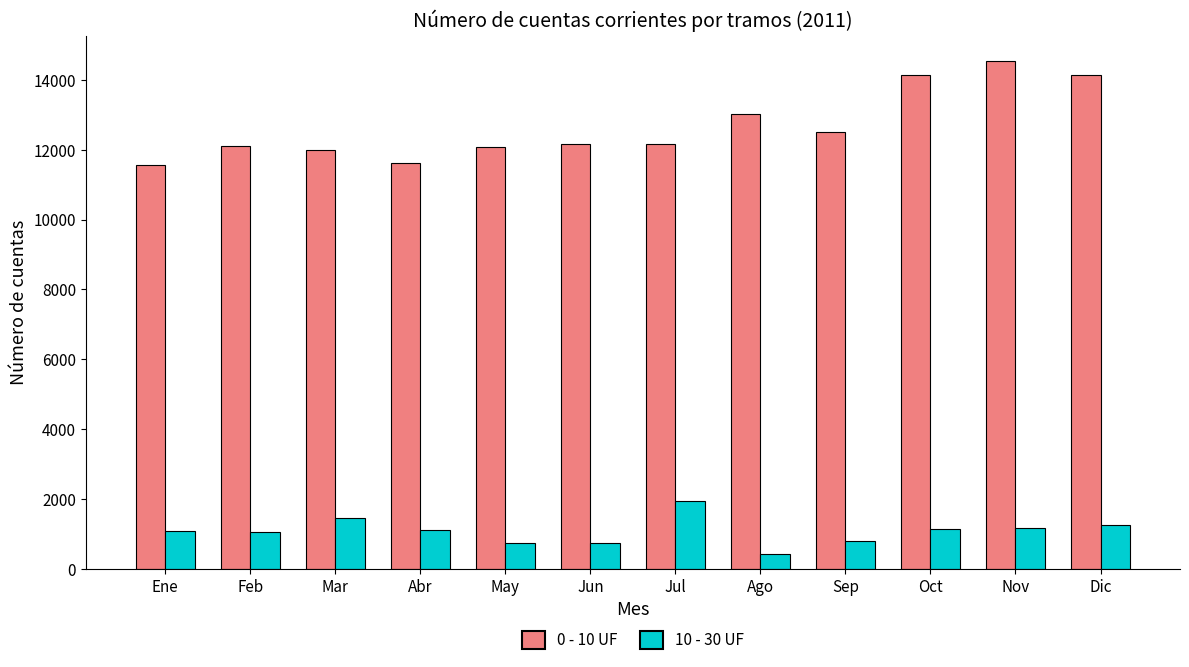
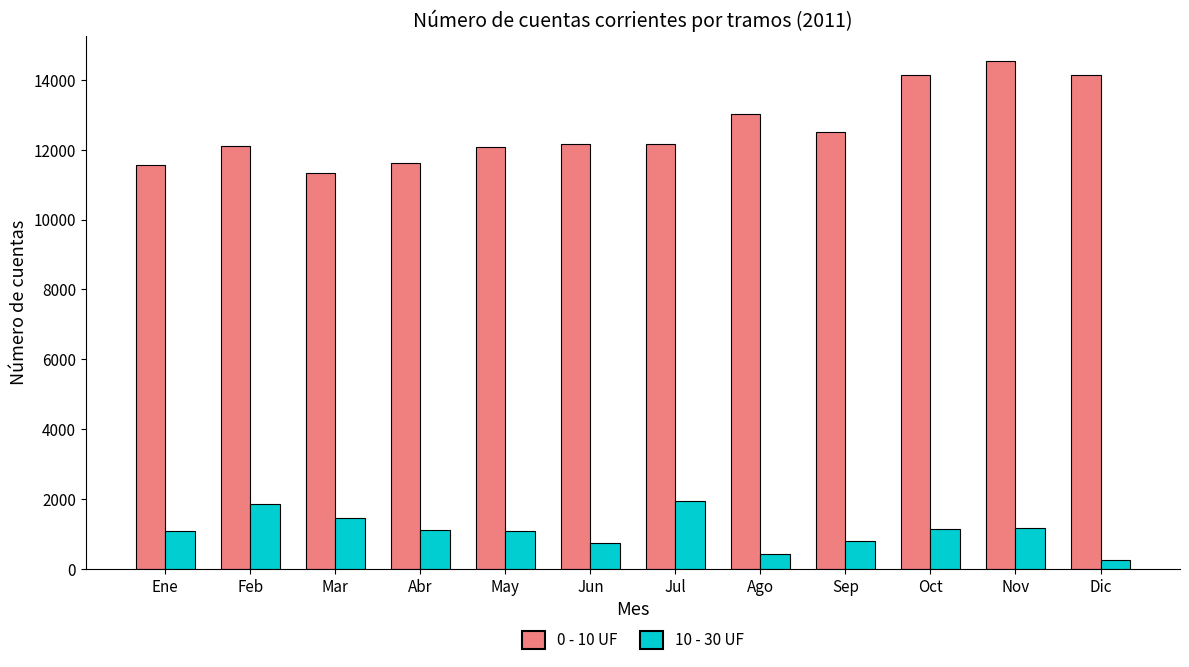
  {
    "0 - 10 UF": {
      "Ene": 11600,
      "Feb": 12100,
-     "Mar": 12000,
+     "Mar": 11300,
      "Abr": 11600,
      "May": 12100,
      "Jun": 12200,
      "Jul": 12200,
      "Ago": 13000,
      "Sep": 12500,
      "Oct": 14100,
      "Nov": 14500,
      "Dic": 14100
    },
    "10 - 30 UF": {
      "Ene": 1100,
-     "Feb": 1100,
+     "Feb": 1900,
      "Mar": 1500,
      "Abr": 1100,
-     "May": 700,
+     "May": 1100,
      "Jun": 700,
      "Jul": 1900,
      "Ago": 400,
      "Sep": 800,
      "Oct": 1100,
      "Nov": 1200,
-     "Dic": 1200
+     "Dic": 200
    }
  }
